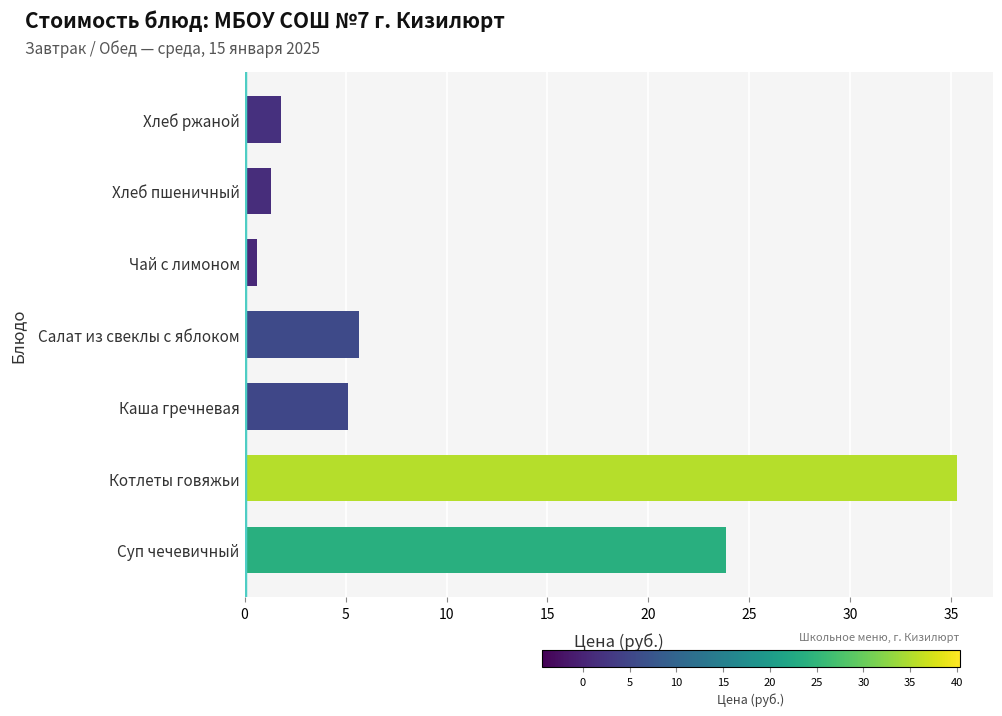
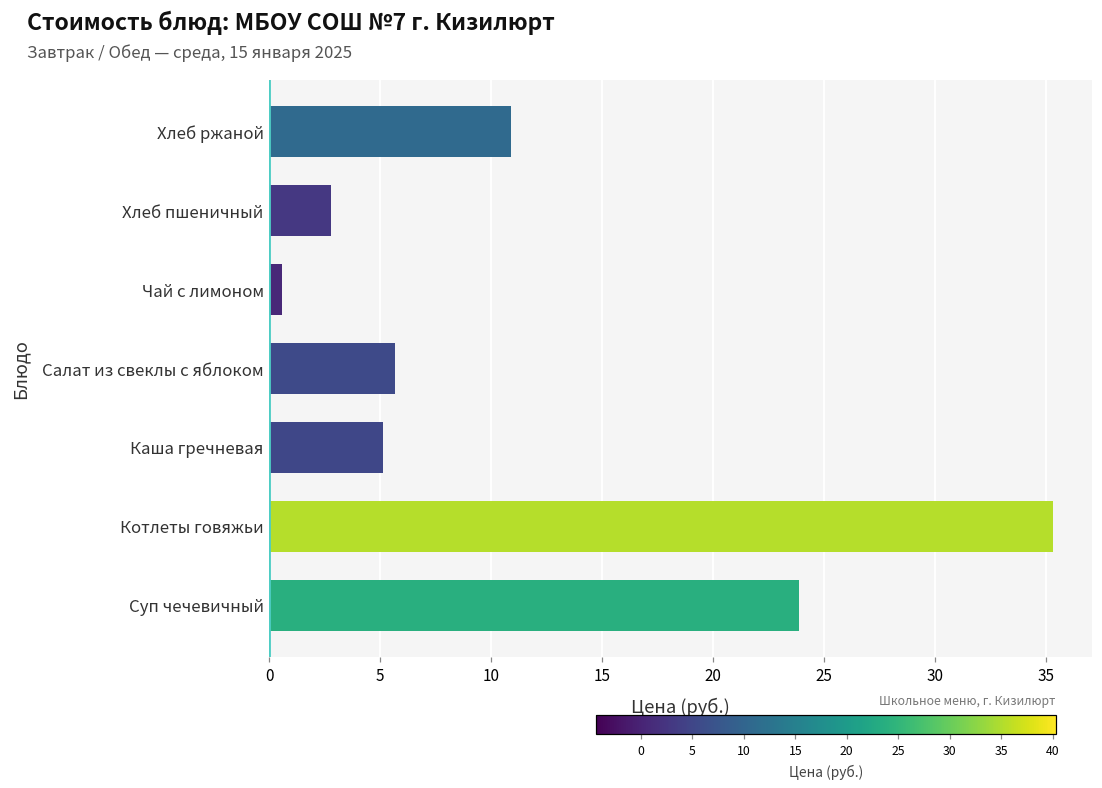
  {
-   "Хлеб ржаной": 1.8,
-   "Хлеб пшеничный": 1.3,
+   "Хлеб ржаной": 10.9,
+   "Хлеб пшеничный": 2.8,
    "Чай с лимоном": 0.6,
    "Салат из свеклы с яблоком": 5.7,
    "Каша гречневая": 5.1,
    "Котлеты говяжьи": 35.3,
    "Суп чечевичный": 23.9
  }
